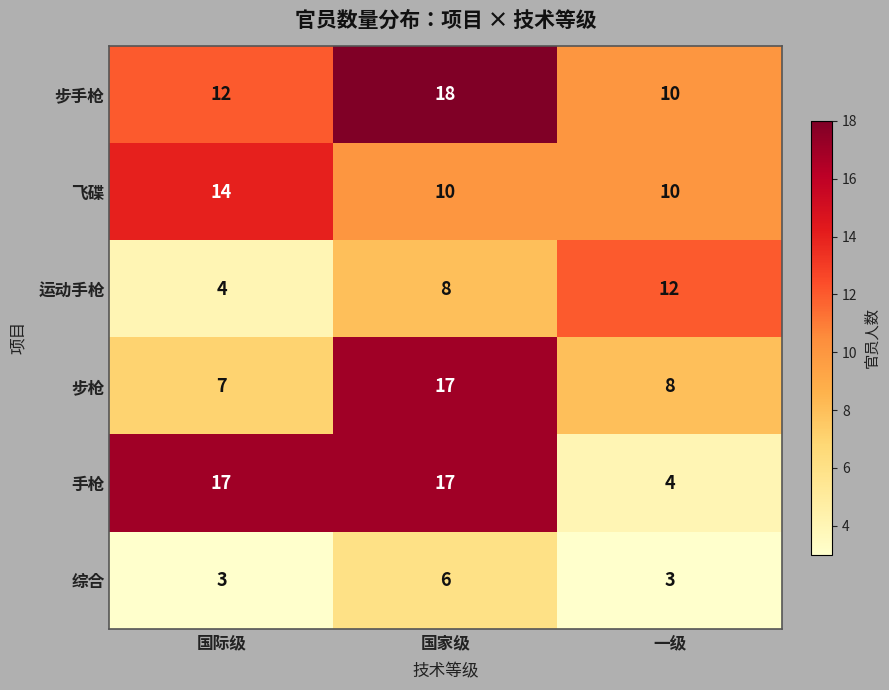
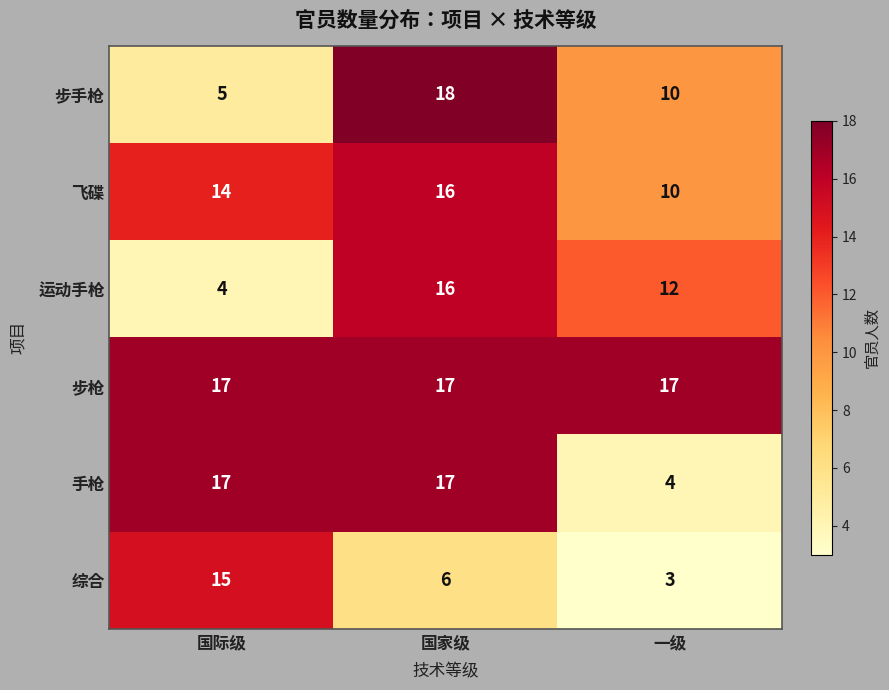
  {
    "步手枪": {
-     "国际级": 12,
+     "国际级": 5,
      "国家级": 18,
      "一级": 10
    },
    "飞碟": {
      "国际级": 14,
-     "国家级": 10,
+     "国家级": 16,
      "一级": 10
    },
    "运动手枪": {
      "国际级": 4,
-     "国家级": 8,
+     "国家级": 16,
      "一级": 12
    },
    "步枪": {
-     "国际级": 7,
+     "国际级": 17,
      "国家级": 17,
-     "一级": 8
+     "一级": 17
    },
    "手枪": {
      "国际级": 17,
      "国家级": 17,
      "一级": 4
    },
    "综合": {
-     "国际级": 3,
+     "国际级": 15,
      "国家级": 6,
      "一级": 3
    }
  }
